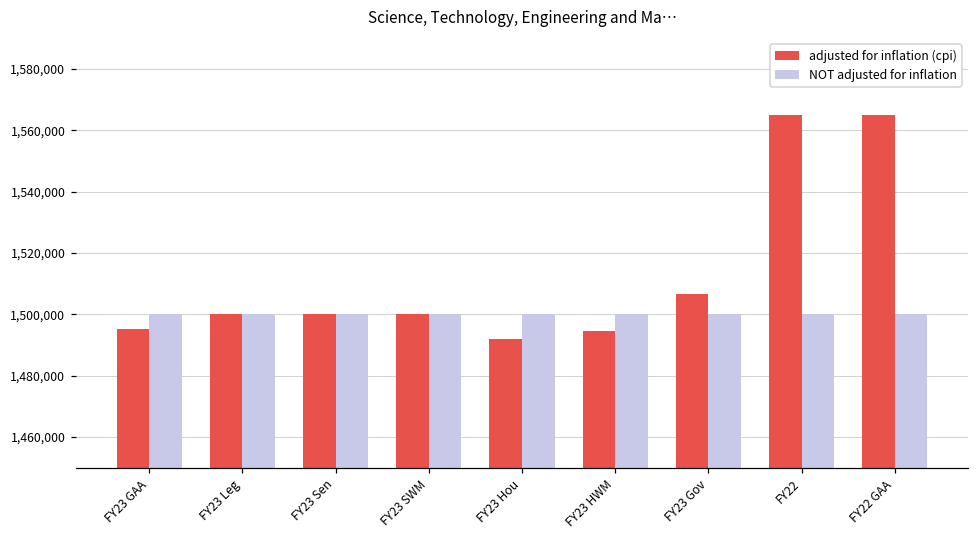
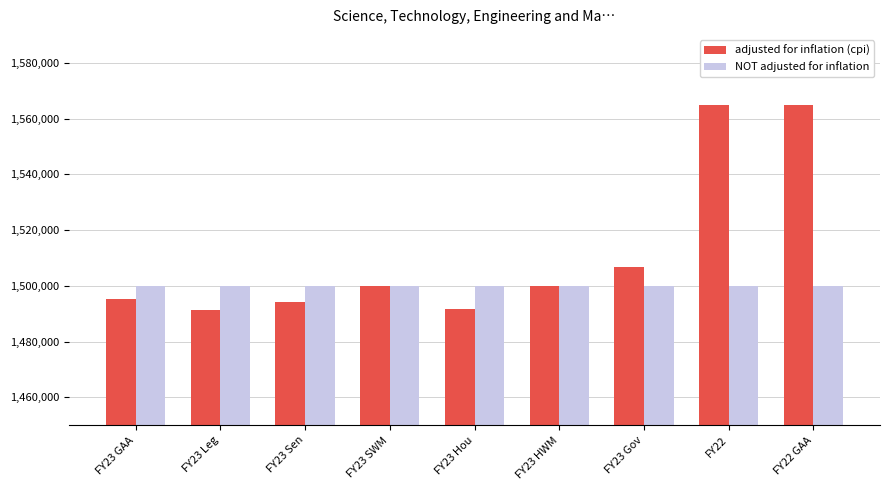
  {
    "adjusted for inflation (cpi)": {
      "FY23 GAA": "1,495,000",
-     "FY23 Leg": "1,500,000",
-     "FY23 Sen": "1,500,000",
+     "FY23 Leg": "1,491,000",
+     "FY23 Sen": "1,494,000",
      "FY23 SWM": "1,500,000",
      "FY23 Hou": "1,492,000",
-     "FY23 HWM": "1,495,000",
+     "FY23 HWM": "1,500,000",
      "FY23 Gov": "1,507,000",
      "FY22": "1,565,000",
      "FY22 GAA": "1,565,000"
    },
    "NOT adjusted for inflation": {
      "FY23 GAA": "1,500,000",
      "FY23 Leg": "1,500,000",
      "FY23 Sen": "1,500,000",
      "FY23 SWM": "1,500,000",
      "FY23 Hou": "1,500,000",
      "FY23 HWM": "1,500,000",
      "FY23 Gov": "1,500,000",
      "FY22": "1,500,000",
      "FY22 GAA": "1,500,000"
    }
  }
